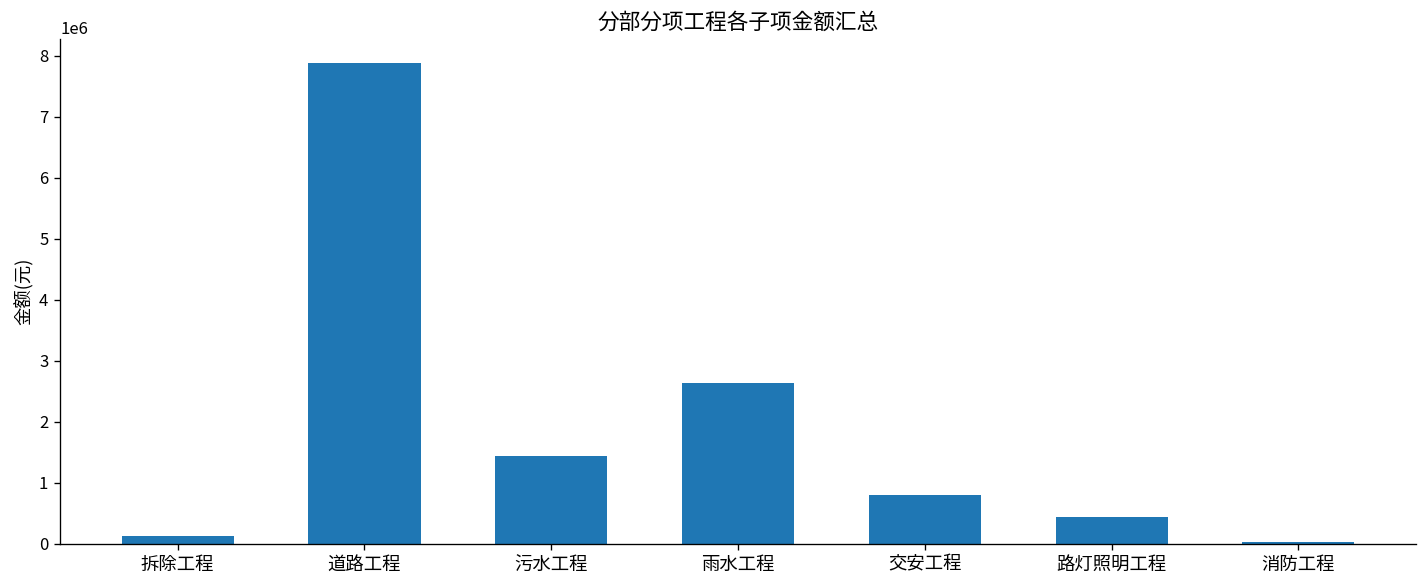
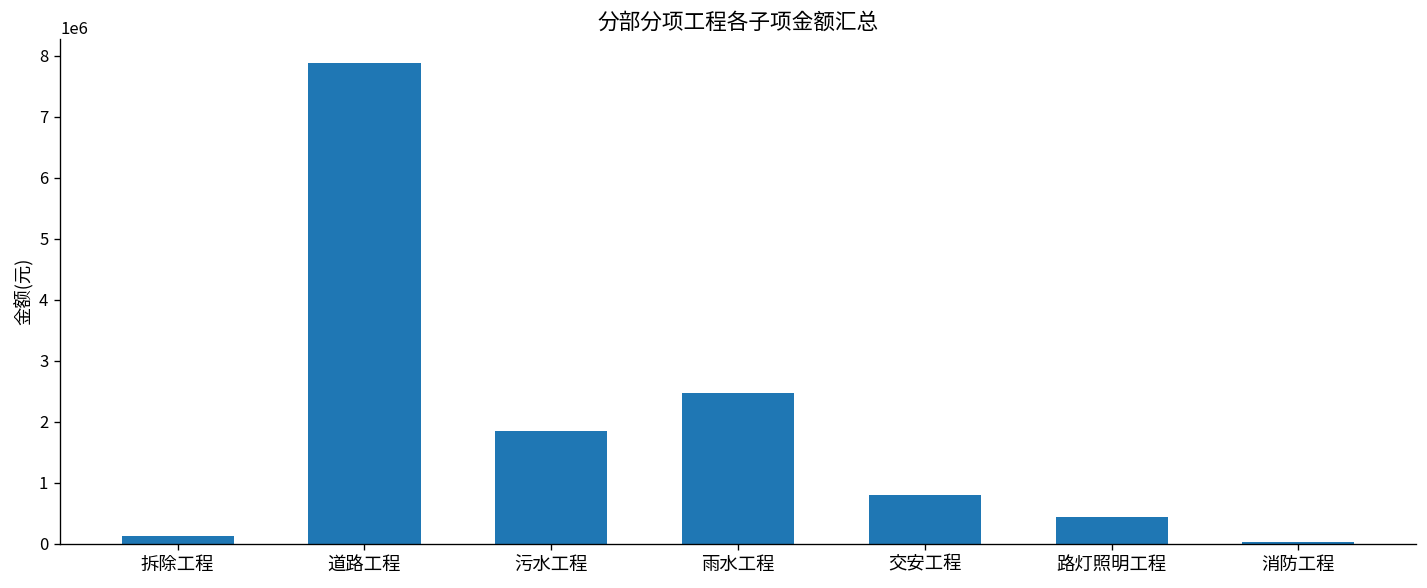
  {
    "拆除工程": 100000,
    "道路工程": 7900000,
-   "污水工程": 1400000,
-   "雨水工程": 2600000,
+   "污水工程": 1900000,
+   "雨水工程": 2500000,
    "交安工程": 800000,
    "路灯照明工程": 400000
  }
